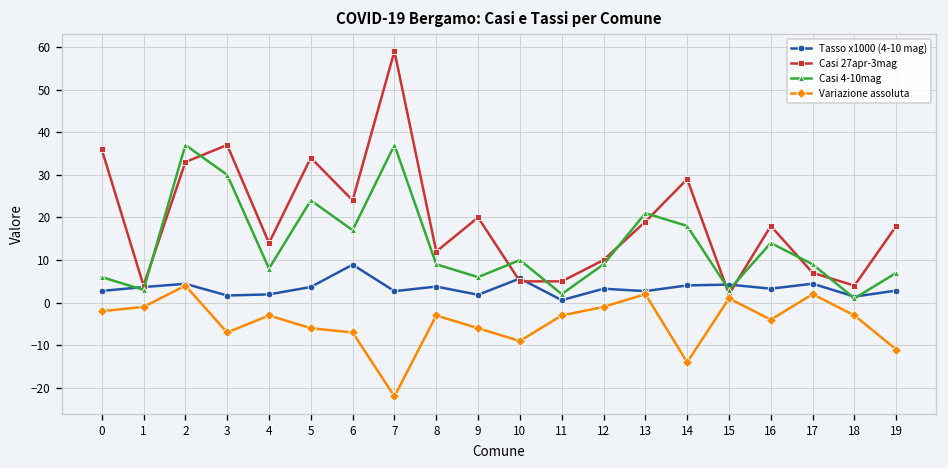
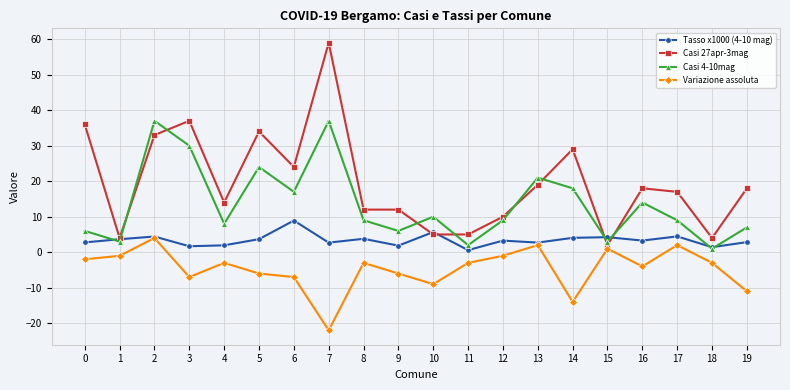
  {
    "Tasso x1000 (4-10 mag)": {
      "0": 3,
      "3": 2,
      "4": 2,
      "5": 4,
      "6": 9,
      "7": 3,
      "8": 4,
      "9": 2,
      "11": 1,
      "12": 3,
      "14": 4,
      "15": 4,
      "16": 3,
      "17": 4,
      "19": 3
    },
    "Casi 27apr-3mag": {
      "0": 36,
      "2": 33,
      "3": 37,
      "4": 14,
      "5": 34,
      "6": 24,
      "7": 59,
      "8": 12,
-     "9": 20,
+     "9": 12,
      "11": 5,
      "12": 10,
      "13": 19,
      "14": 29,
      "15": 2,
      "16": 18,
-     "17": 7,
+     "17": 17,
      "18": 4,
      "19": 18
    },
    "Casi 4-10mag": {
      "0": 6,
      "2": 37,
      "3": 30,
      "4": 8,
      "5": 24,
      "6": 17,
      "7": 37,
      "8": 9,
      "9": 6,
      "10": 10,
      "11": 2,
      "12": 9,
      "13": 21,
      "14": 18,
      "15": 3,
      "16": 14,
      "17": 9,
      "19": 7
    },
    "Variazione assoluta": {
      "0": -2,
      "1": -1,
      "3": -7,
      "4": -3,
      "5": -6,
      "6": -7,
      "7": -22,
      "8": -3,
      "9": -6,
      "10": -9,
      "11": -3,
      "12": -1,
      "14": -14,
      "15": 1,
      "16": -4,
      "17": 2,
      "18": -3,
      "19": -11
    }
  }
